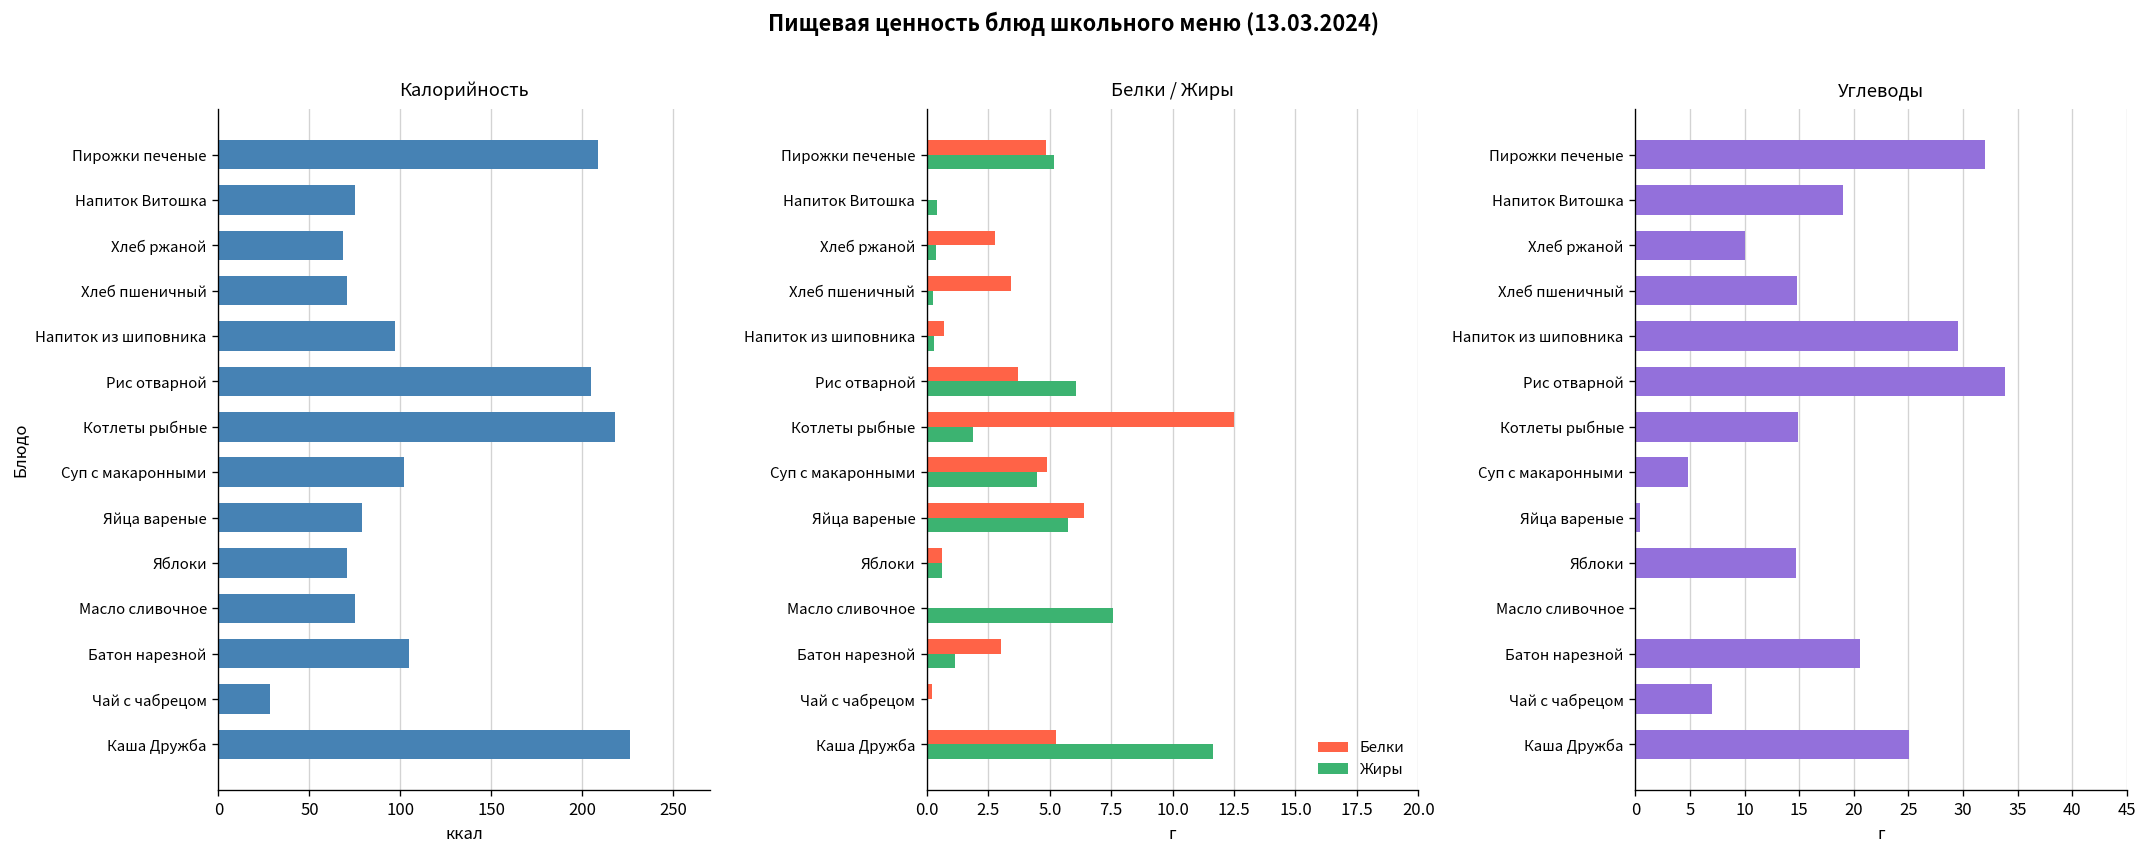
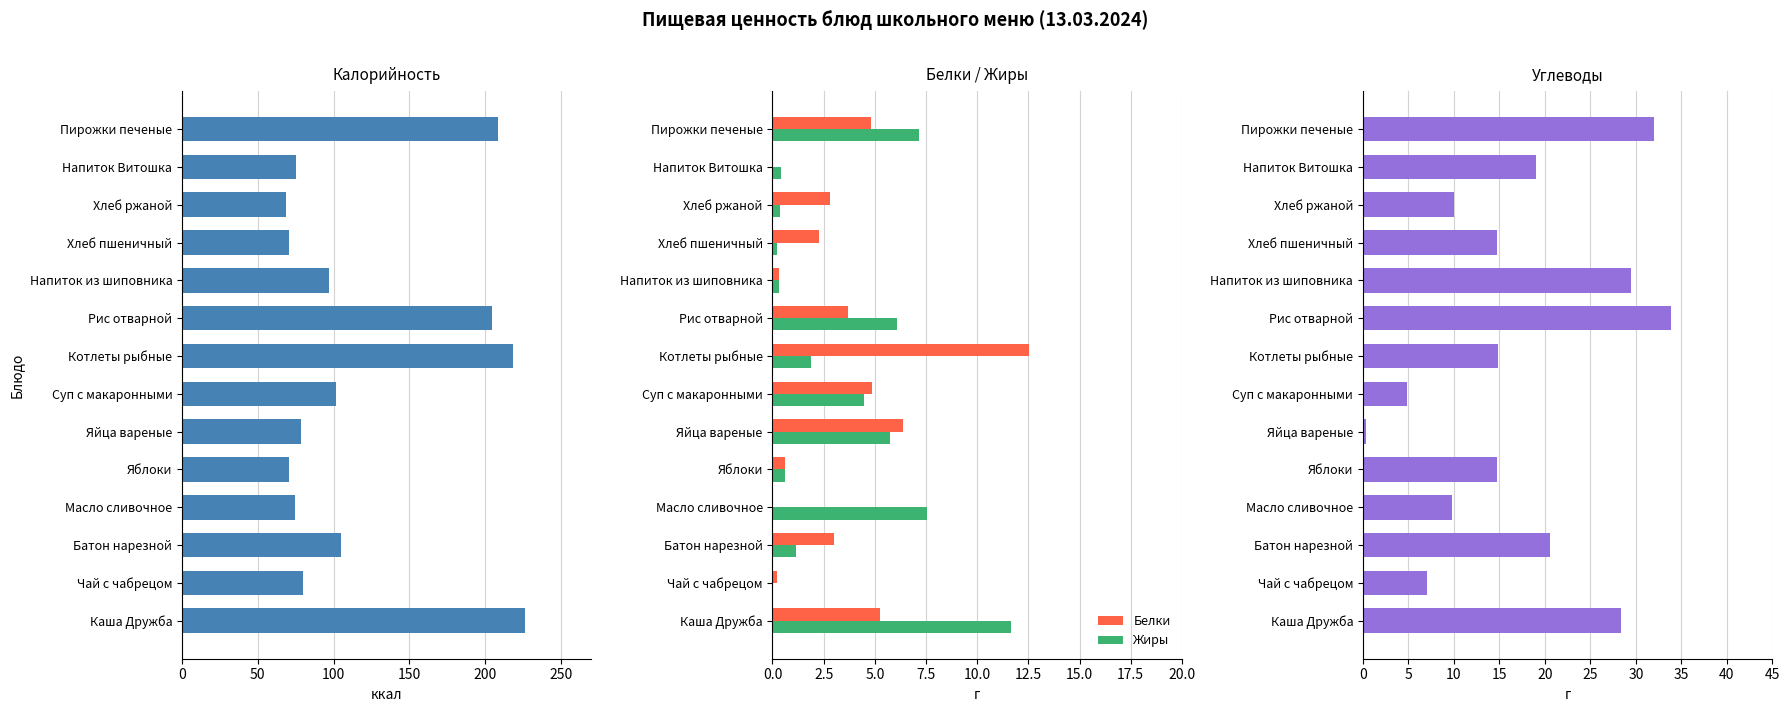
  {
    "Калорийность": {
      "Пирожки печеные": 208,
      "Напиток Витошка": 75,
      "Хлеб ржаной": 68,
      "Хлеб пшеничный": 71,
      "Напиток из шиповника": 97,
      "Рис отварной": 205,
      "Котлеты рыбные": 218,
      "Суп с макаронными": 102,
      "Яйца вареные": 79,
      "Яблоки": 71,
      "Масло сливочное": 75,
      "Батон нарезной": 105,
-     "Чай с чабрецом": 28,
+     "Чай с чабрецом": 80,
      "Каша Дружба": 226
    },
    "Белки / Жиры": {
      "Белки": {
        "Пирожки печеные": 4.8,
        "Напиток Витошка": 0.0,
        "Хлеб ржаной": 2.8,
-       "Хлеб пшеничный": 3.4,
-       "Напиток из шиповника": 0.7,
+       "Хлеб пшеничный": 2.3,
+       "Напиток из шиповника": 0.3,
        "Рис отварной": 3.7,
        "Котлеты рыбные": 12.5,
        "Суп с макаронными": 4.9,
        "Яйца вареные": 6.4,
        "Яблоки": 0.6,
        "Батон нарезной": 3.0,
        "Чай с чабрецом": 0.2,
        "Каша Дружба": 5.3
      },
      "Жиры": {
-       "Пирожки печеные": 5.2,
+       "Пирожки печеные": 7.1,
        "Напиток Витошка": 0.4,
        "Хлеб ржаной": 0.4,
        "Хлеб пшеничный": 0.2,
        "Напиток из шиповника": 0.3,
        "Рис отварной": 6.1,
        "Котлеты рыбные": 1.9,
        "Суп с макаронными": 4.5,
        "Яйца вареные": 5.8,
        "Яблоки": 0.6,
        "Масло сливочное": 7.6,
        "Батон нарезной": 1.2,
        "Чай с чабрецом": 0.0,
        "Каша Дружба": 11.7
      }
    },
    "Углеводы": {
      "Пирожки печеные": 32,
      "Напиток Витошка": 19,
      "Хлеб ржаной": 10,
      "Хлеб пшеничный": 15,
      "Напиток из шиповника": 30,
      "Рис отварной": 34,
      "Котлеты рыбные": 15,
      "Суп с макаронными": 5,
      "Яйца вареные": 0,
      "Яблоки": 15,
-     "Масло сливочное": 0,
+     "Масло сливочное": 10,
      "Батон нарезной": 21,
      "Чай с чабрецом": 7,
-     "Каша Дружба": 25
+     "Каша Дружба": 28
    }
  }
